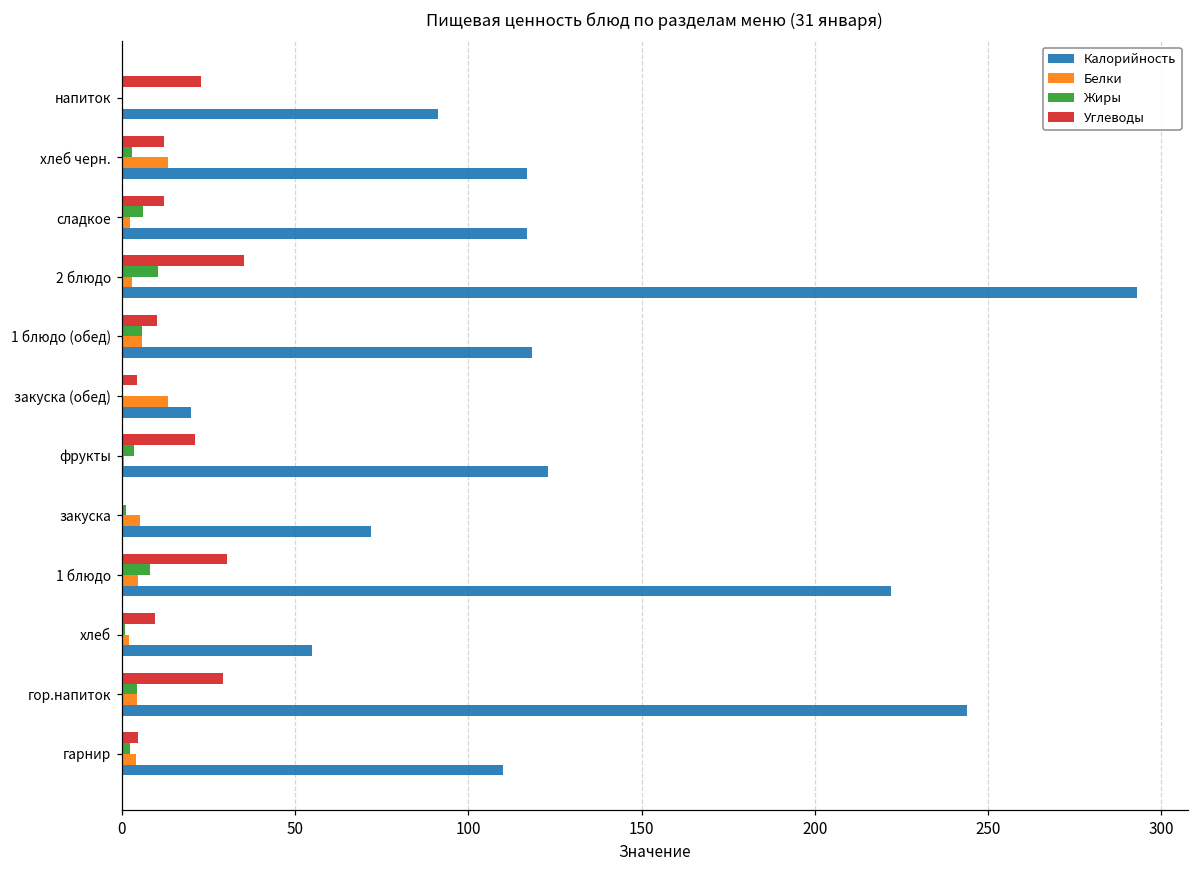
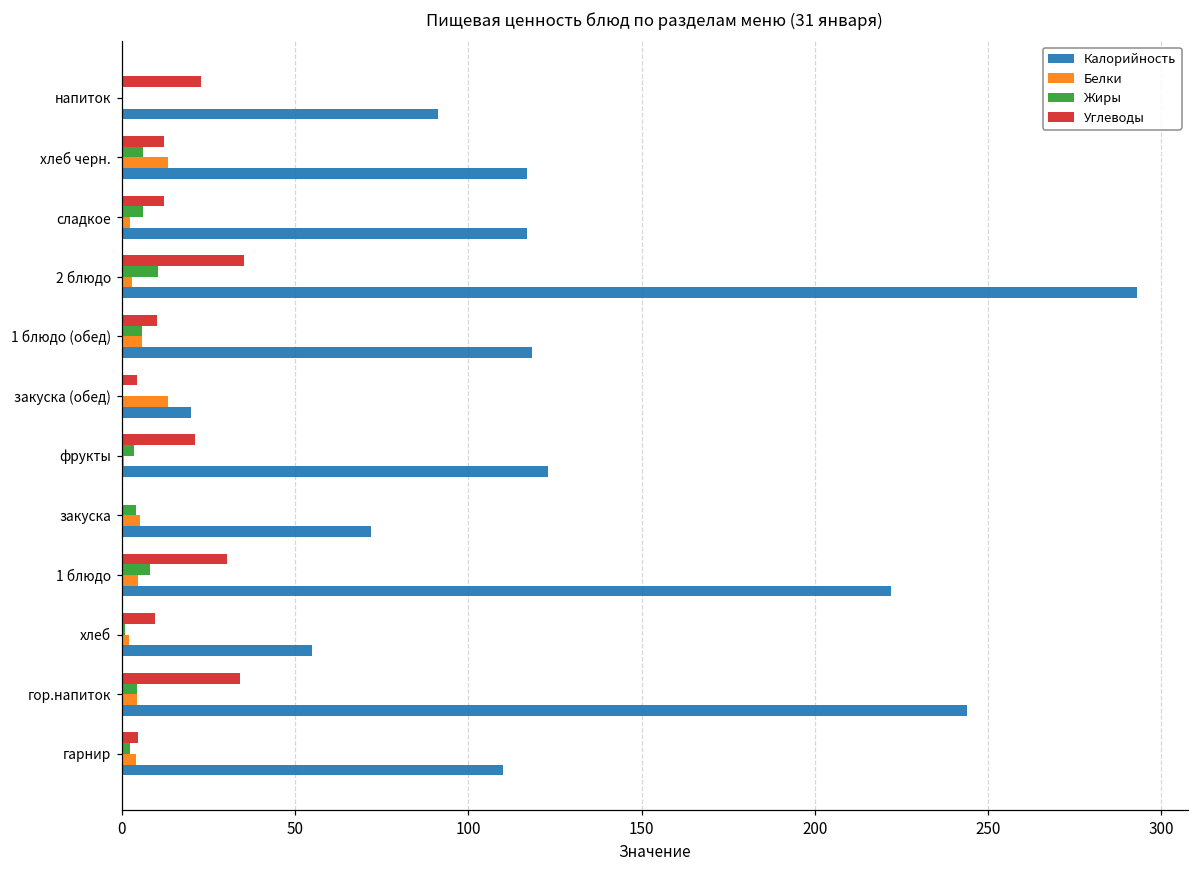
  {
    "Калорийность": {
      "напиток": 91,
      "хлеб черн.": 117,
      "сладкое": 117,
      "2 блюдо": 293,
      "1 блюдо (обед)": 118,
      "закуска (обед)": 20,
      "фрукты": 123,
      "закуска": 72,
      "1 блюдо": 222,
      "хлеб": 55,
      "гор.напиток": 244,
      "гарнир": 110
    },
    "Белки": {
      "напиток": 0,
      "хлеб черн.": 14,
      "сладкое": 2,
      "2 блюдо": 3,
      "1 блюдо (обед)": 6,
      "закуска (обед)": 13,
      "закуска": 5,
      "1 блюдо": 5,
      "хлеб": 2,
      "гор.напиток": 4,
      "гарнир": 4
    },
    "Жиры": {
      "напиток": 0,
-     "хлеб черн.": 3,
+     "хлеб черн.": 6,
      "сладкое": 6,
      "2 блюдо": 10,
      "1 блюдо (обед)": 6,
      "закуска (обед)": 0,
      "фрукты": 4,
-     "закуска": 1,
+     "закуска": 4,
      "1 блюдо": 8,
      "хлеб": 1,
      "гор.напиток": 5,
      "гарнир": 3
    },
    "Углеводы": {
      "напиток": 23,
      "хлеб черн.": 12,
      "сладкое": 12,
      "2 блюдо": 35,
      "1 блюдо (обед)": 10,
      "закуска (обед)": 4,
      "фрукты": 21,
      "закуска": 0,
      "1 блюдо": 30,
      "хлеб": 10,
-     "гор.напиток": 29,
+     "гор.напиток": 34,
      "гарнир": 5
    }
  }
